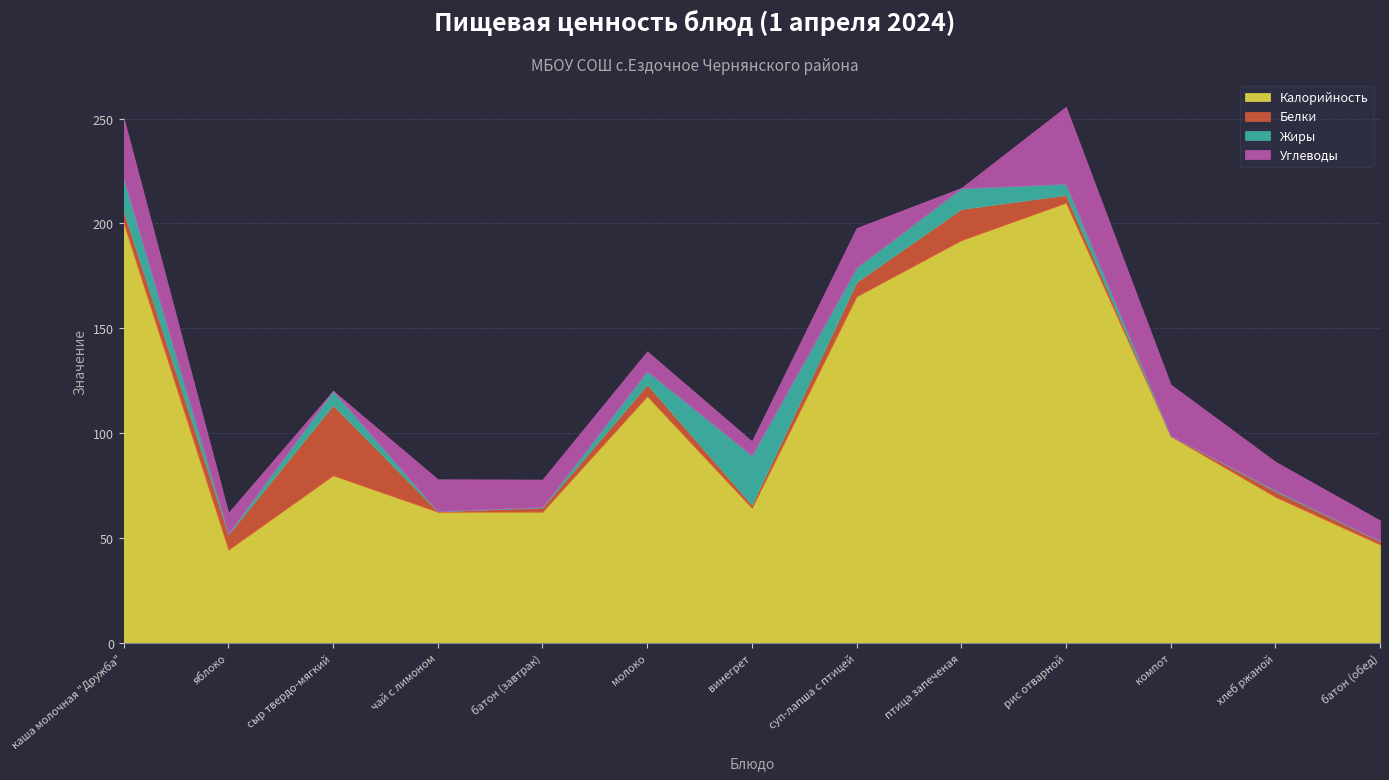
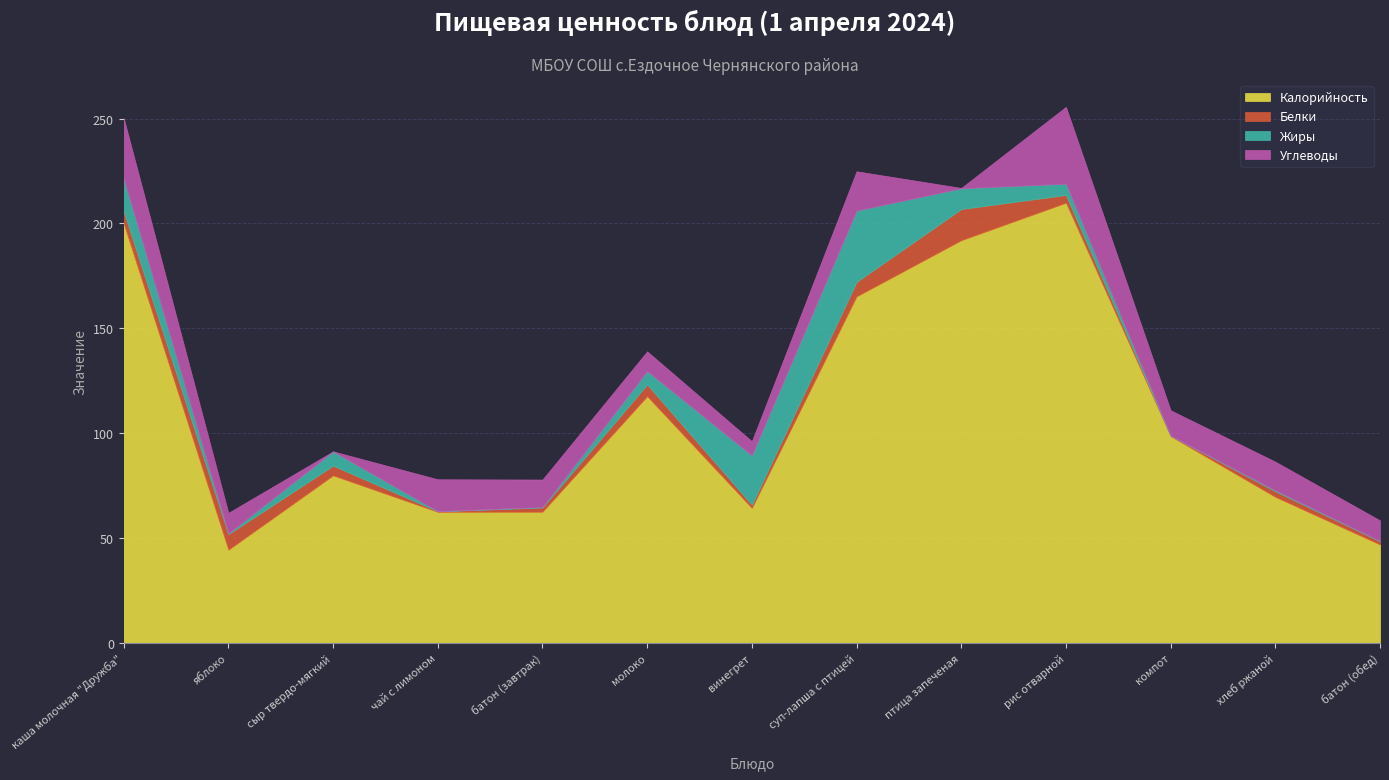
  {
    "Калорийность": {
      "каша молочная \"Дружба\"": 200,
      "яблоко": 44,
      "сыр твердо-мягкий": 80,
      "батон (завтрак)": 63,
      "молоко": 118,
      "винегрет": 64,
      "суп-лапша с птицей": 165,
      "птица запеченая": 192,
      "рис отварной": 210,
      "хлеб ржаной": 70,
      "батон (обед)": 47
    },
    "Белки": {
      "каша молочная \"Дружба\"": 6,
-     "сыр твердо-мягкий": 34,
+     "сыр твердо-мягкий": 5,
      "молоко": 6,
      "винегрет": 2,
      "суп-лапша с птицей": 7,
      "птица запеченая": 15,
      "рис отварной": 4
    },
    "Жиры": {
      "каша молочная \"Дружба\"": 16,
      "молоко": 6,
      "винегрет": 24,
-     "суп-лапша с птицей": 7,
+     "суп-лапша с птицей": 34,
      "рис отварной": 5
    },
    "Углеводы": {
      "каша молочная \"Дружба\"": 29,
      "яблоко": 10,
      "чай с лимоном": 15,
      "батон (завтрак)": 13,
      "молоко": 9,
      "винегрет": 7,
      "суп-лапша с птицей": 19,
      "рис отварной": 37,
-     "компот": 24,
+     "компот": 12,
      "хлеб ржаной": 14,
      "батон (обед)": 10
    }
  }
